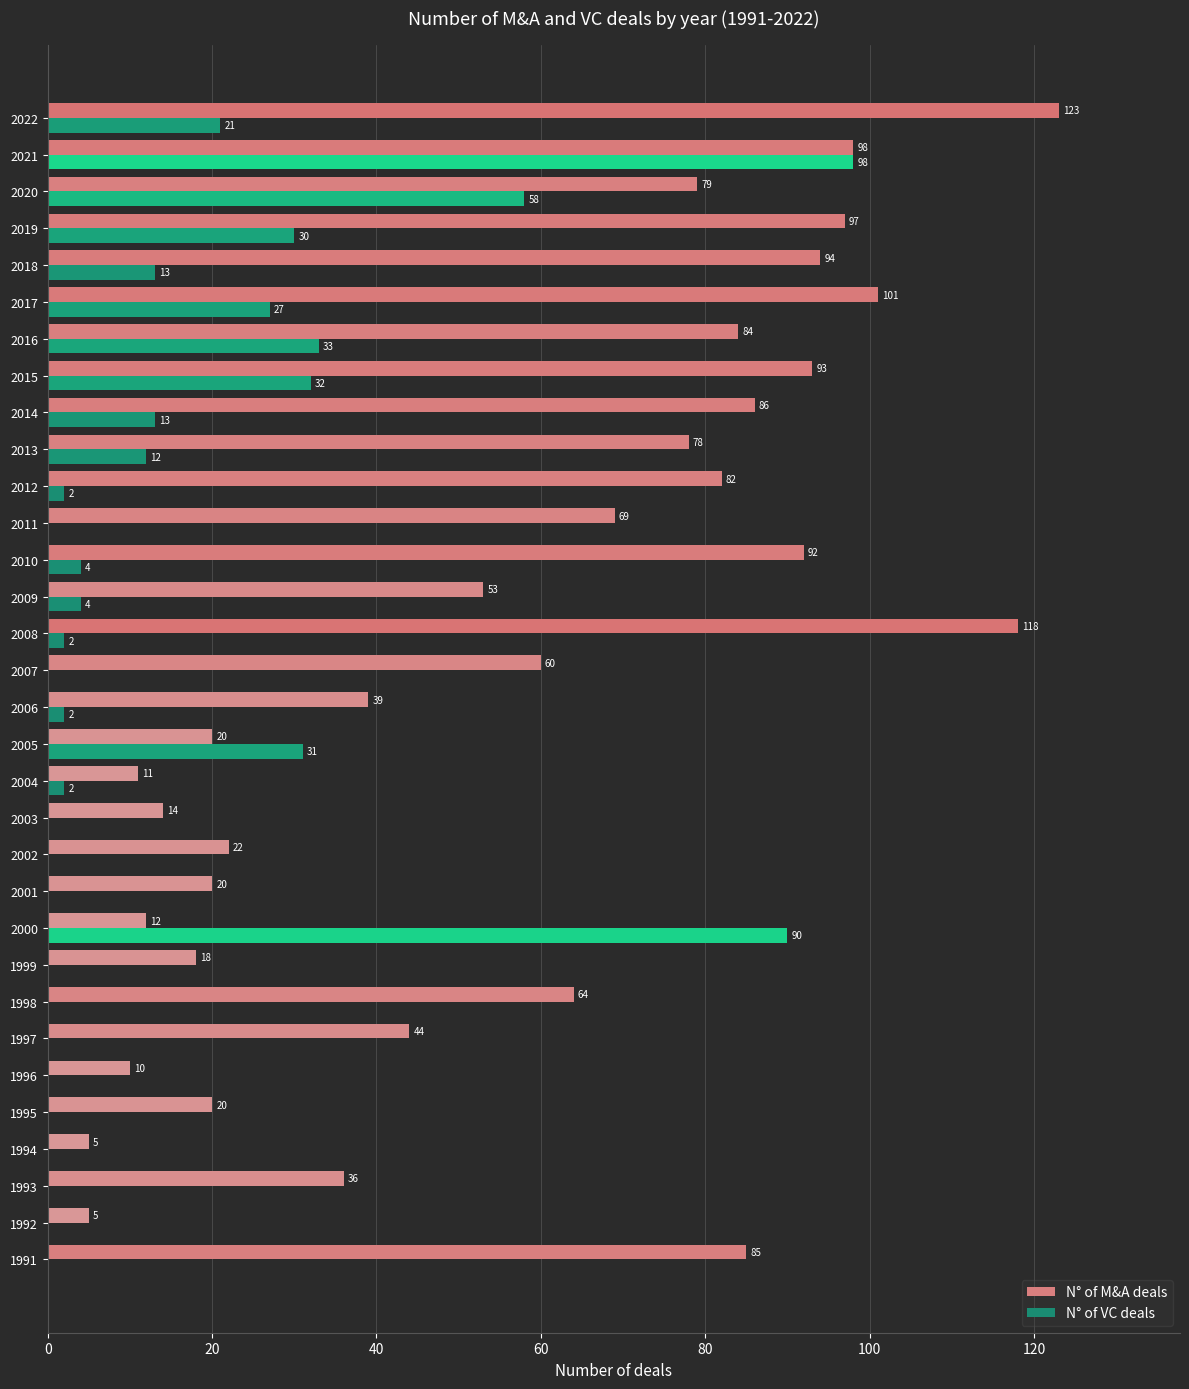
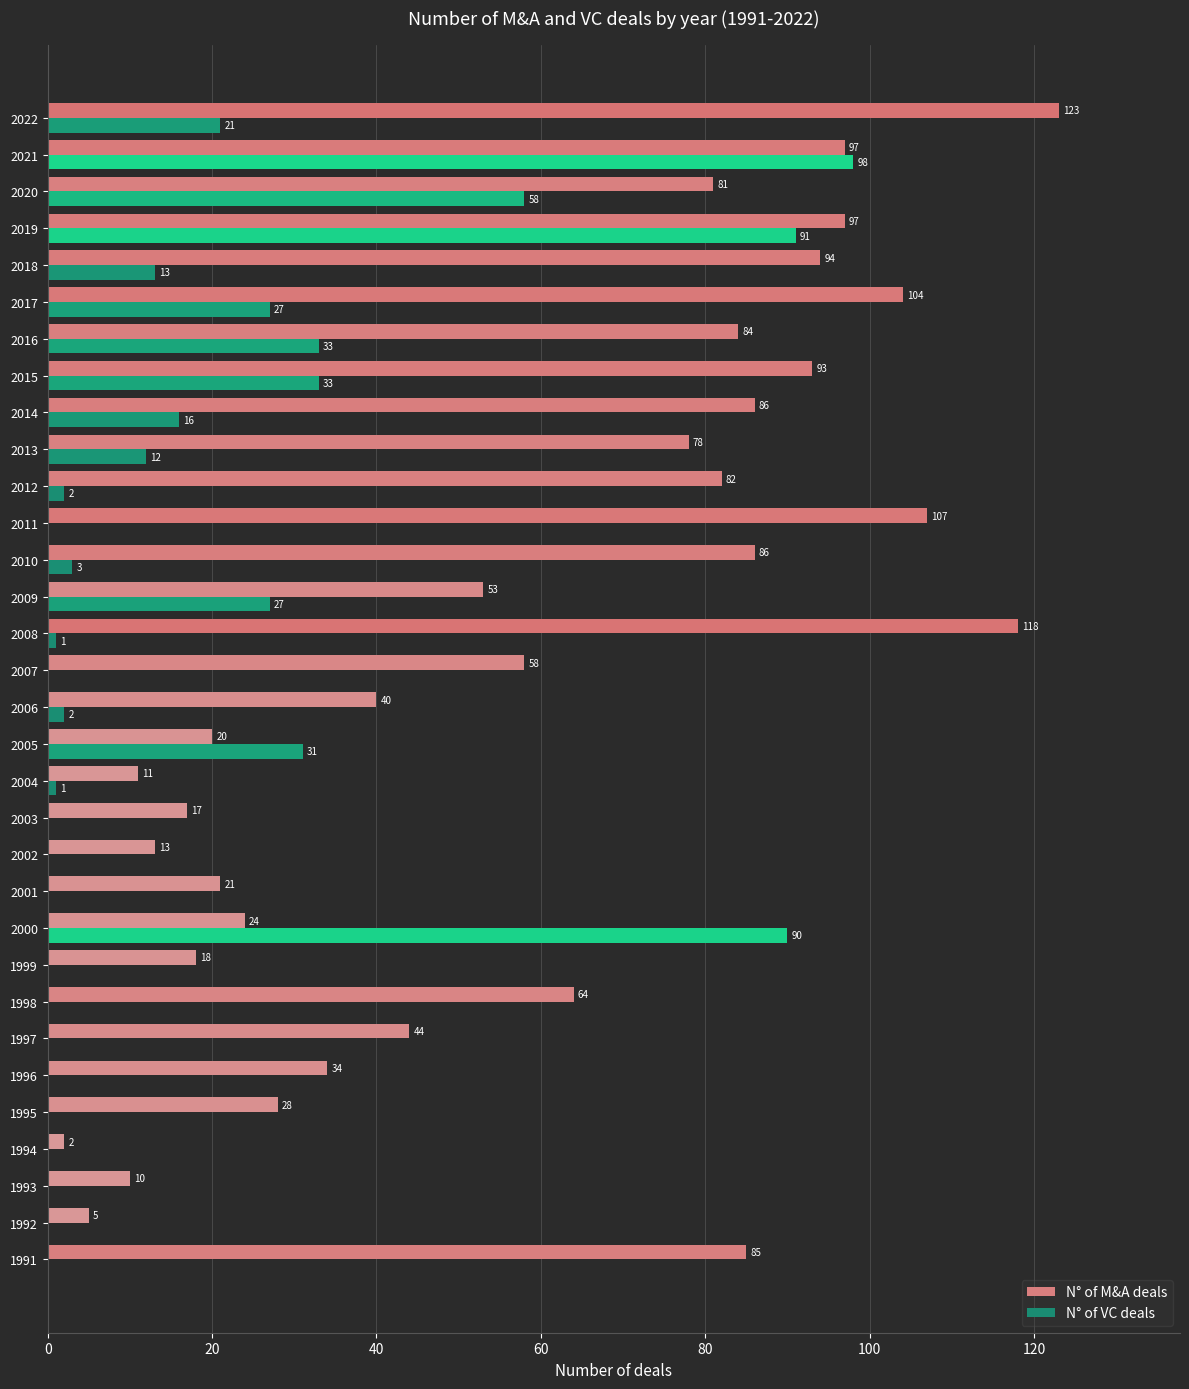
  {
    "N° of M&A deals": {
      "2022": 123,
-     "2021": 98,
-     "2020": 79,
+     "2021": 97,
+     "2020": 81,
      "2019": 97,
      "2018": 94,
-     "2017": 101,
+     "2017": 104,
      "2016": 84,
      "2015": 93,
      "2014": 86,
      "2013": 78,
      "2012": 82,
-     "2011": 69,
-     "2010": 92,
+     "2011": 107,
+     "2010": 86,
      "2009": 53,
      "2008": 118,
-     "2007": 60,
-     "2006": 39,
+     "2007": 58,
+     "2006": 40,
      "2005": 20,
      "2004": 11,
-     "2003": 14,
-     "2002": 22,
-     "2001": 20,
-     "2000": 12,
+     "2003": 17,
+     "2002": 13,
+     "2001": 21,
+     "2000": 24,
      "1999": 18,
      "1998": 64,
      "1997": 44,
-     "1996": 10,
-     "1995": 20,
-     "1994": 5,
-     "1993": 36,
+     "1996": 34,
+     "1995": 28,
+     "1994": 2,
+     "1993": 10,
      "1992": 5,
      "1991": 85
    },
    "N° of VC deals": {
      "2022": 21,
      "2021": 98,
      "2020": 58,
-     "2019": 30,
+     "2019": 91,
      "2018": 13,
      "2017": 27,
      "2016": 33,
-     "2015": 32,
-     "2014": 13,
+     "2015": 33,
+     "2014": 16,
      "2013": 12,
      "2012": 2,
-     "2010": 4,
-     "2009": 4,
-     "2008": 2,
+     "2010": 3,
+     "2009": 27,
+     "2008": 1,
      "2006": 2,
      "2005": 31,
-     "2004": 2,
+     "2004": 1,
      "2000": 90
    }
  }
